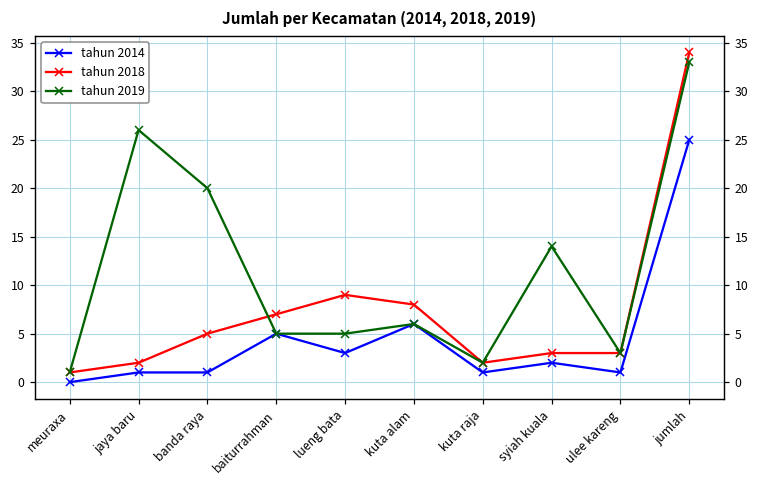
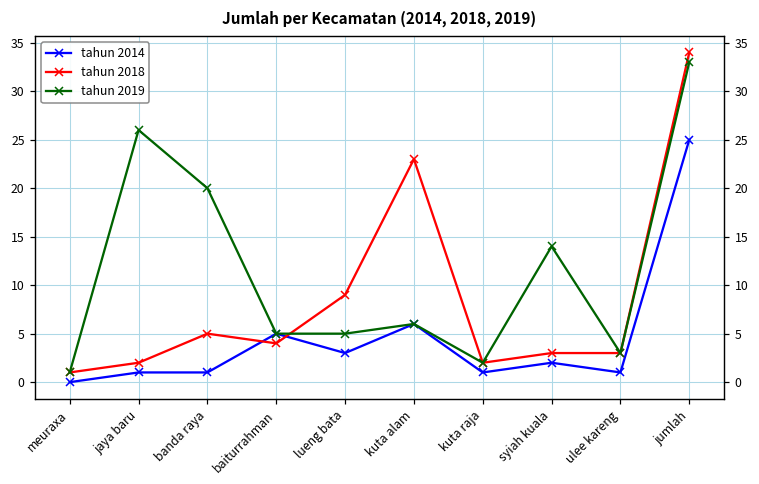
  {
    "tahun 2014": {
      "meuraxa": 0,
      "jaya baru": 1,
      "banda raya": 1,
      "lueng bata": 3,
      "kuta raja": 1,
      "syiah kuala": 2,
      "ulee kareng": 1,
      "jumlah": 25
    },
    "tahun 2018": {
      "jaya baru": 2,
      "banda raya": 5,
-     "baiturrahman": 7,
+     "baiturrahman": 4,
      "lueng bata": 9,
-     "kuta alam": 8,
+     "kuta alam": 23,
      "syiah kuala": 3,
      "jumlah": 34
    },
    "tahun 2019": {
      "jaya baru": 26,
      "banda raya": 20,
      "lueng bata": 5,
      "syiah kuala": 14,
      "jumlah": 33
    }
  }
